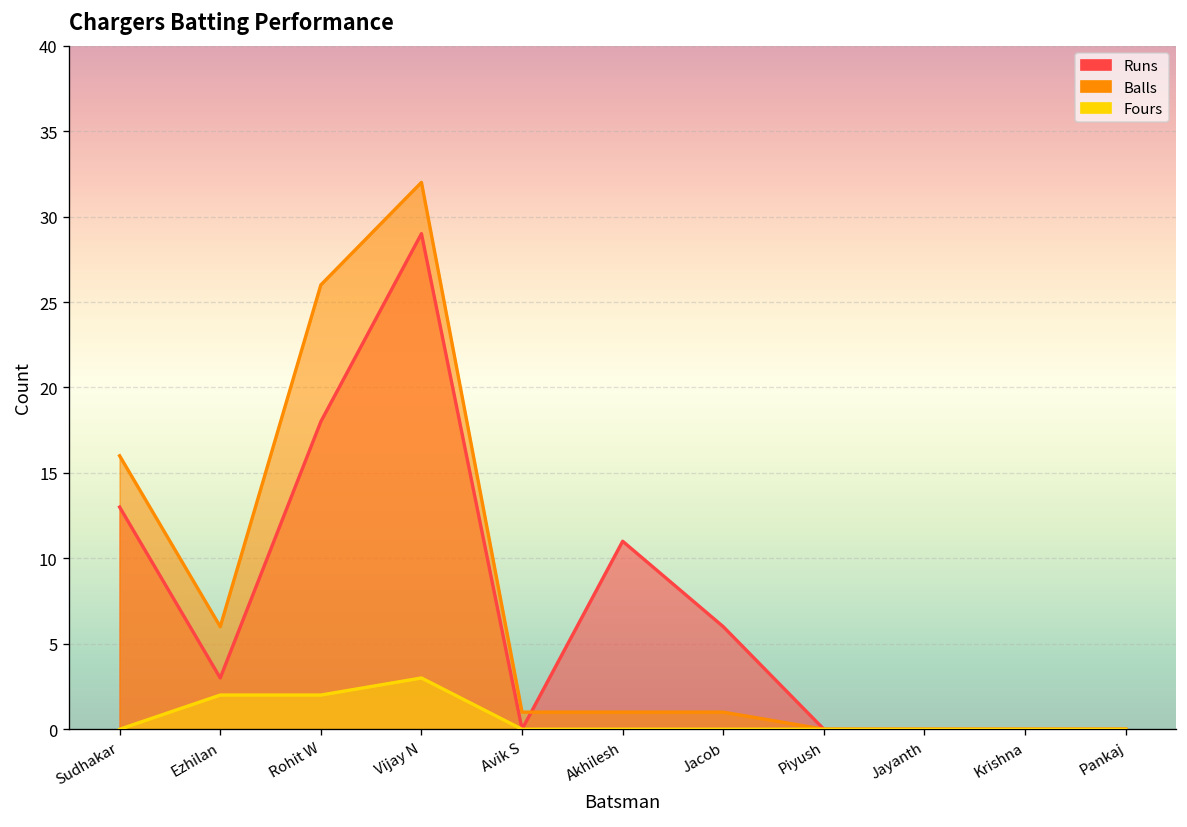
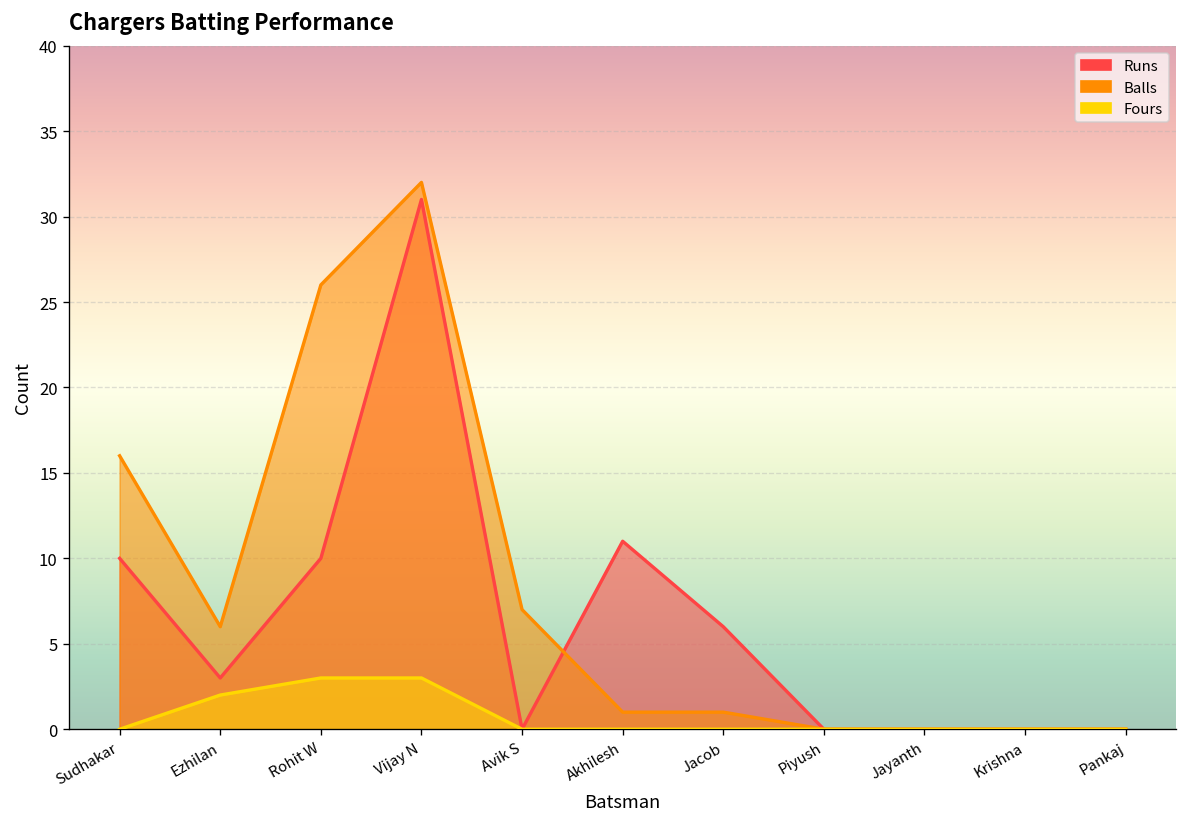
  {
    "Runs": {
-     "Sudhakar": 13,
+     "Sudhakar": 10,
      "Ezhilan": 3,
-     "Rohit W": 18,
-     "Vijay N": 29,
+     "Rohit W": 10,
+     "Vijay N": 31,
      "Akhilesh": 11,
      "Jacob": 6
    },
    "Balls": {
      "Sudhakar": 16,
      "Ezhilan": 6,
      "Rohit W": 26,
      "Vijay N": 32,
-     "Avik S": 1,
+     "Avik S": 7,
      "Akhilesh": 1,
      "Jacob": 1
    },
    "Fours": {
      "Sudhakar": 0,
      "Ezhilan": 2,
-     "Rohit W": 2,
+     "Rohit W": 3,
      "Vijay N": 3,
      "Akhilesh": 0,
      "Jacob": 0
    }
  }
